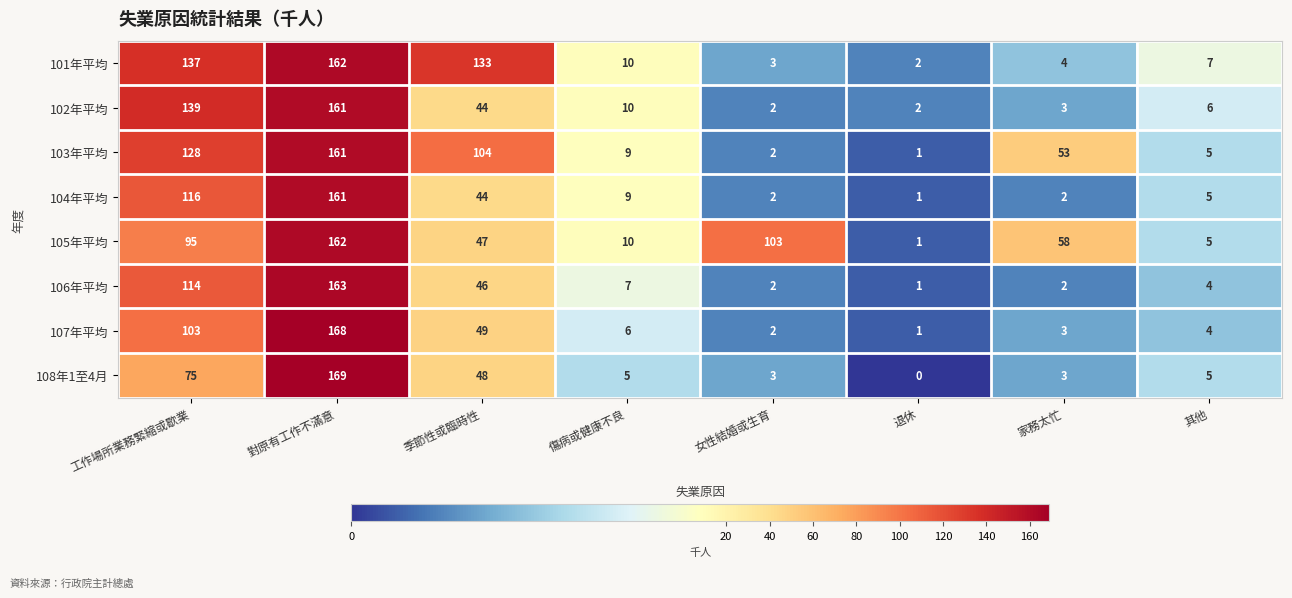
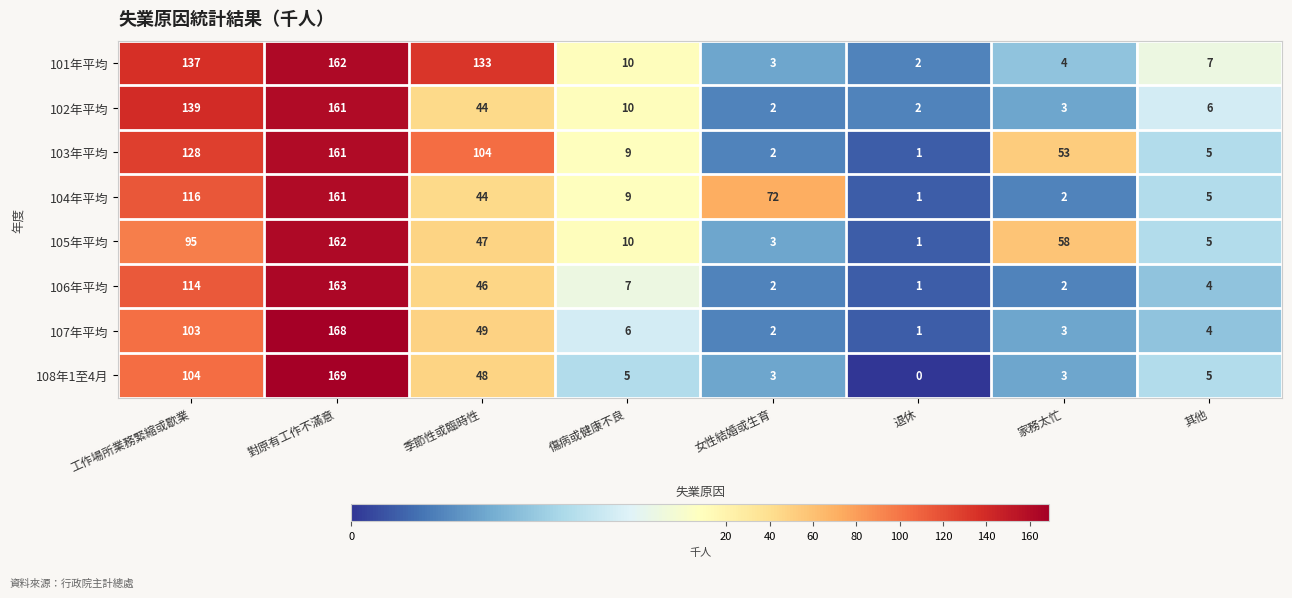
  {
    "101年平均": {
      "工作場所業務緊縮或歇業": 137,
      "對原有工作不滿意": 162,
      "季節性或臨時性": 133,
      "傷病或健康不良": 10,
      "女性結婚或生育": 3,
      "退休": 2,
      "家務太忙": 4,
      "其他": 7
    },
    "102年平均": {
      "工作場所業務緊縮或歇業": 139,
      "對原有工作不滿意": 161,
      "季節性或臨時性": 44,
      "傷病或健康不良": 10,
      "女性結婚或生育": 2,
      "退休": 2,
      "家務太忙": 3,
      "其他": 6
    },
    "103年平均": {
      "工作場所業務緊縮或歇業": 128,
      "對原有工作不滿意": 161,
      "季節性或臨時性": 104,
      "傷病或健康不良": 9,
      "女性結婚或生育": 2,
      "退休": 1,
      "家務太忙": 53,
      "其他": 5
    },
    "104年平均": {
      "工作場所業務緊縮或歇業": 116,
      "對原有工作不滿意": 161,
      "季節性或臨時性": 44,
      "傷病或健康不良": 9,
-     "女性結婚或生育": 2,
+     "女性結婚或生育": 72,
      "退休": 1,
      "家務太忙": 2,
      "其他": 5
    },
    "105年平均": {
      "工作場所業務緊縮或歇業": 95,
      "對原有工作不滿意": 162,
      "季節性或臨時性": 47,
      "傷病或健康不良": 10,
-     "女性結婚或生育": 103,
+     "女性結婚或生育": 3,
      "退休": 1,
      "家務太忙": 58,
      "其他": 5
    },
    "106年平均": {
      "工作場所業務緊縮或歇業": 114,
      "對原有工作不滿意": 163,
      "季節性或臨時性": 46,
      "傷病或健康不良": 7,
      "女性結婚或生育": 2,
      "退休": 1,
      "家務太忙": 2,
      "其他": 4
    },
    "107年平均": {
      "工作場所業務緊縮或歇業": 103,
      "對原有工作不滿意": 168,
      "季節性或臨時性": 49,
      "傷病或健康不良": 6,
      "女性結婚或生育": 2,
      "退休": 1,
      "家務太忙": 3,
      "其他": 4
    },
    "108年1至4月": {
-     "工作場所業務緊縮或歇業": 75,
+     "工作場所業務緊縮或歇業": 104,
      "對原有工作不滿意": 169,
      "季節性或臨時性": 48,
      "傷病或健康不良": 5,
      "女性結婚或生育": 3,
      "退休": 0,
      "家務太忙": 3,
      "其他": 5
    }
  }
